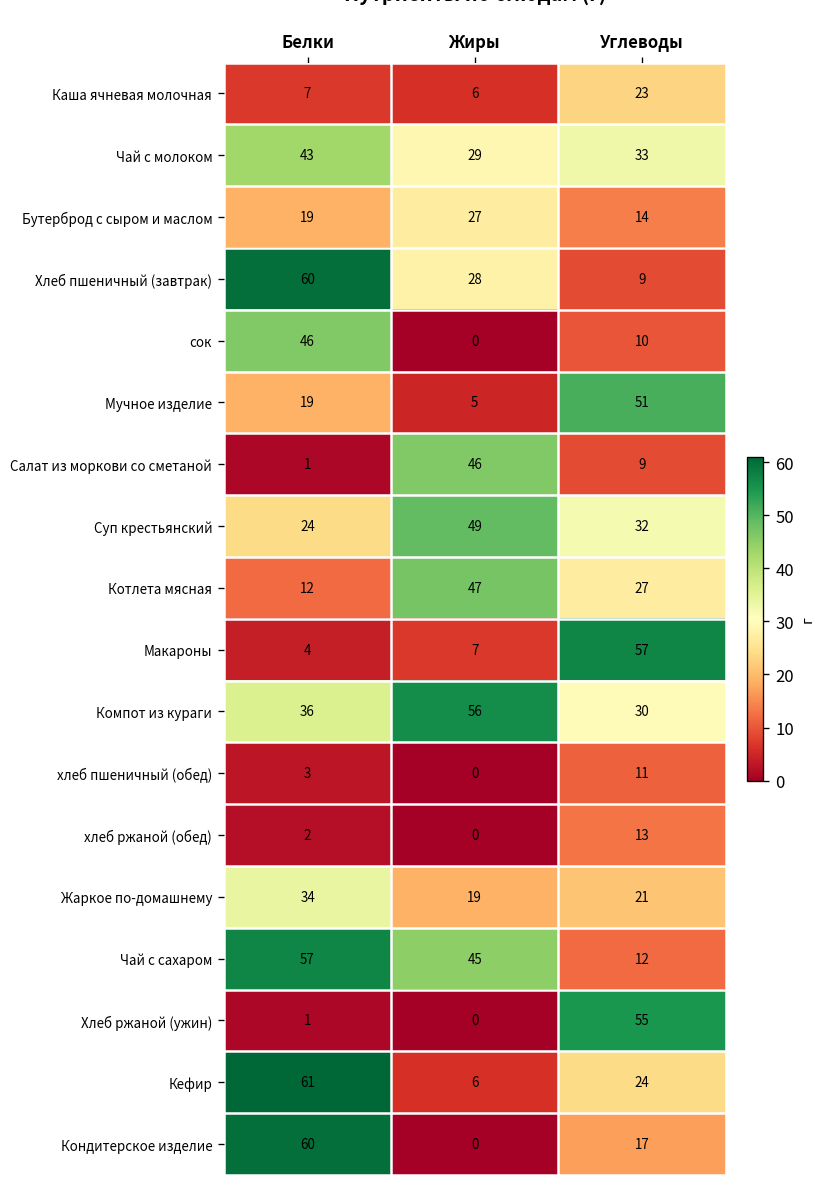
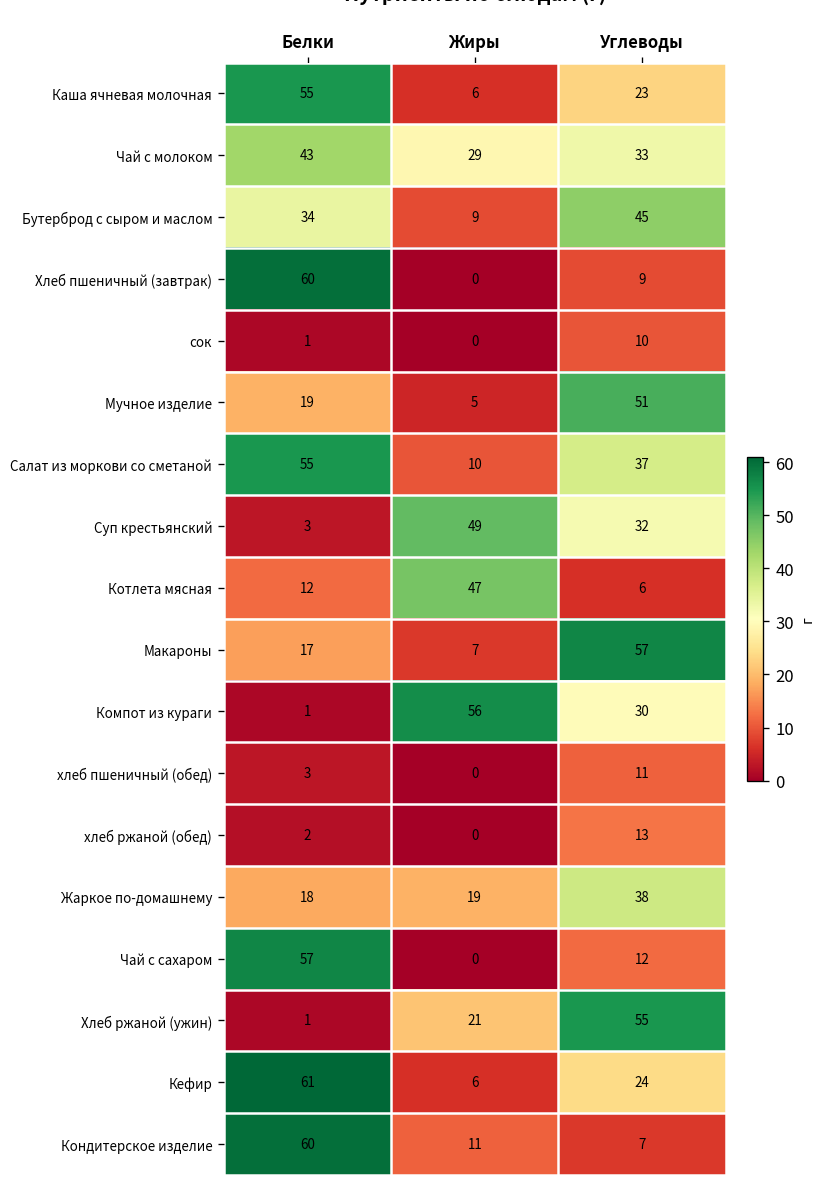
  {
    "Каша ячневая молочная": {
-     "Белки": 7,
+     "Белки": 55,
      "Жиры": 6,
      "Углеводы": 23
    },
    "Чай с молоком": {
      "Белки": 43,
      "Жиры": 29,
      "Углеводы": 33
    },
    "Бутерброд с сыром и маслом": {
-     "Белки": 19,
-     "Жиры": 27,
-     "Углеводы": 14
+     "Белки": 34,
+     "Жиры": 9,
+     "Углеводы": 45
    },
    "Хлеб пшеничный (завтрак)": {
      "Белки": 60,
-     "Жиры": 28,
+     "Жиры": 0,
      "Углеводы": 9
    },
    "сок": {
-     "Белки": 46,
+     "Белки": 1,
      "Жиры": 0,
      "Углеводы": 10
    },
    "Мучное изделие": {
      "Белки": 19,
      "Жиры": 5,
      "Углеводы": 51
    },
    "Салат из моркови со сметаной": {
-     "Белки": 1,
-     "Жиры": 46,
-     "Углеводы": 9
+     "Белки": 55,
+     "Жиры": 10,
+     "Углеводы": 37
    },
    "Суп крестьянский": {
-     "Белки": 24,
+     "Белки": 3,
      "Жиры": 49,
      "Углеводы": 32
    },
    "Котлета мясная": {
      "Белки": 12,
      "Жиры": 47,
-     "Углеводы": 27
+     "Углеводы": 6
    },
    "Макароны": {
-     "Белки": 4,
+     "Белки": 17,
      "Жиры": 7,
      "Углеводы": 57
    },
    "Компот из кураги": {
-     "Белки": 36,
+     "Белки": 1,
      "Жиры": 56,
      "Углеводы": 30
    },
    "хлеб пшеничный (обед)": {
      "Белки": 3,
      "Жиры": 0,
      "Углеводы": 11
    },
    "хлеб ржаной (обед)": {
      "Белки": 2,
      "Жиры": 0,
      "Углеводы": 13
    },
    "Жаркое по-домашнему": {
-     "Белки": 34,
+     "Белки": 18,
      "Жиры": 19,
-     "Углеводы": 21
+     "Углеводы": 38
    },
    "Чай с сахаром": {
      "Белки": 57,
-     "Жиры": 45,
+     "Жиры": 0,
      "Углеводы": 12
    },
    "Хлеб ржаной (ужин)": {
      "Белки": 1,
-     "Жиры": 0,
+     "Жиры": 21,
      "Углеводы": 55
    },
    "Кефир": {
      "Белки": 61,
      "Жиры": 6,
      "Углеводы": 24
    },
    "Кондитерское изделие": {
      "Белки": 60,
-     "Жиры": 0,
-     "Углеводы": 17
+     "Жиры": 11,
+     "Углеводы": 7
    }
  }
